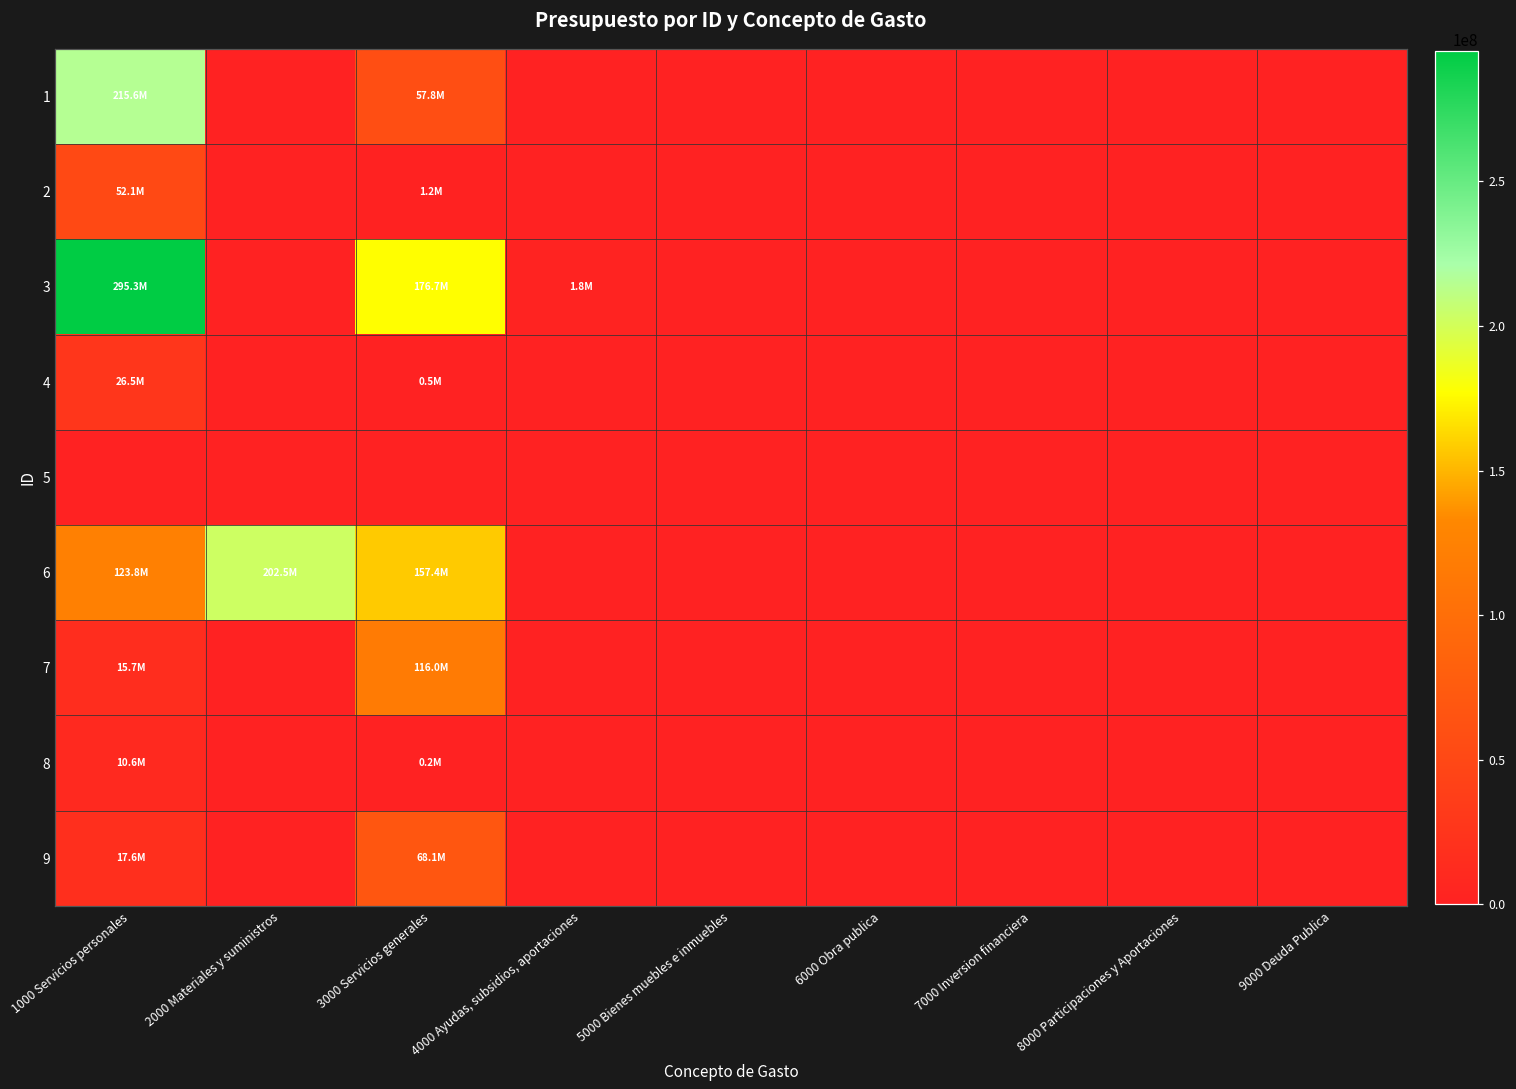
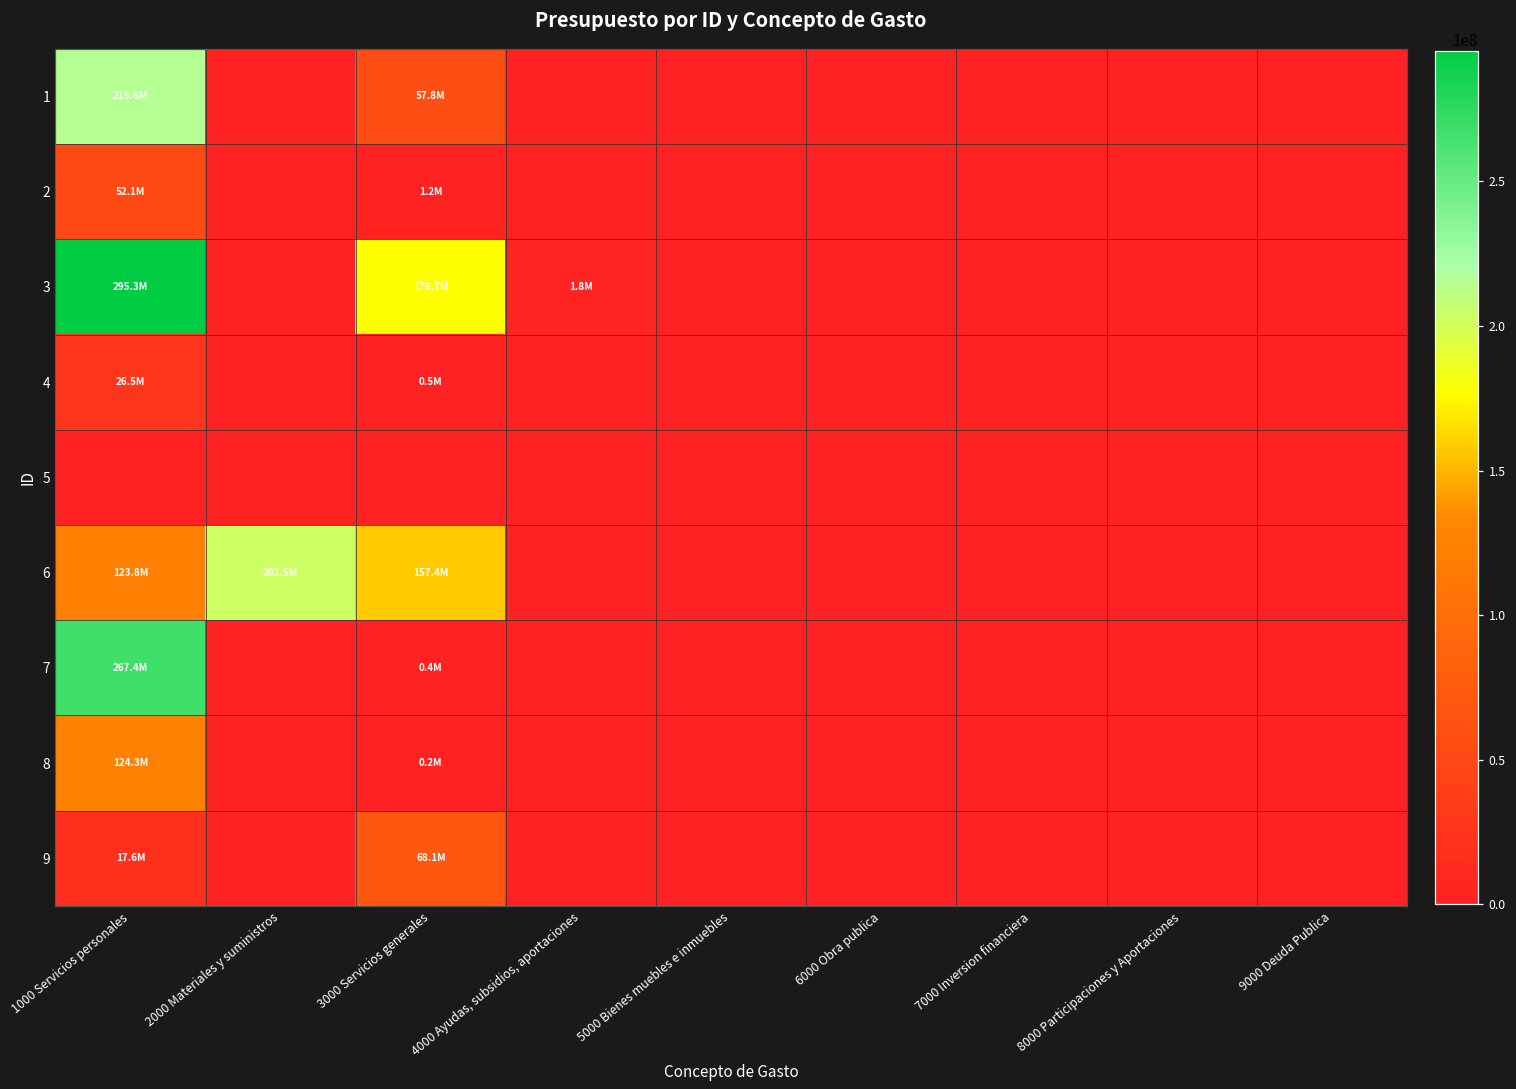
  {
    "1": {
      "1000 Servicios personales": "215.6M",
      "3000 Servicios generales": "57.8M"
    },
    "2": {
      "1000 Servicios personales": "52.1M",
      "3000 Servicios generales": "1.2M"
    },
    "3": {
      "1000 Servicios personales": "295.3M",
      "3000 Servicios generales": "176.7M",
      "4000 Ayudas, subsidios, aportaciones": "1.8M"
    },
    "4": {
      "1000 Servicios personales": "26.5M",
      "3000 Servicios generales": "0.5M"
    },
    "6": {
      "1000 Servicios personales": "123.8M",
      "2000 Materiales y suministros": "202.5M",
      "3000 Servicios generales": "157.4M"
    },
    "7": {
-     "1000 Servicios personales": "15.7M",
-     "3000 Servicios generales": "116.0M"
+     "1000 Servicios personales": "267.4M",
+     "3000 Servicios generales": "0.4M"
    },
    "8": {
-     "1000 Servicios personales": "10.6M",
+     "1000 Servicios personales": "124.3M",
      "3000 Servicios generales": "0.2M"
    },
    "9": {
      "1000 Servicios personales": "17.6M",
      "3000 Servicios generales": "68.1M"
    }
  }
